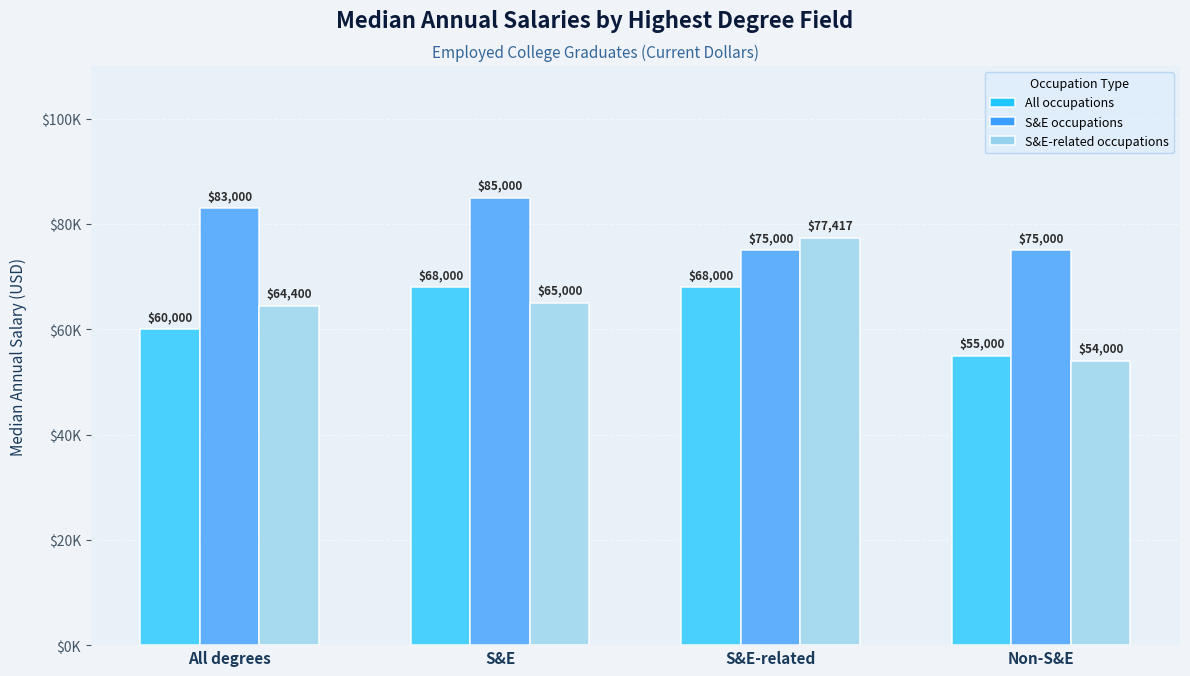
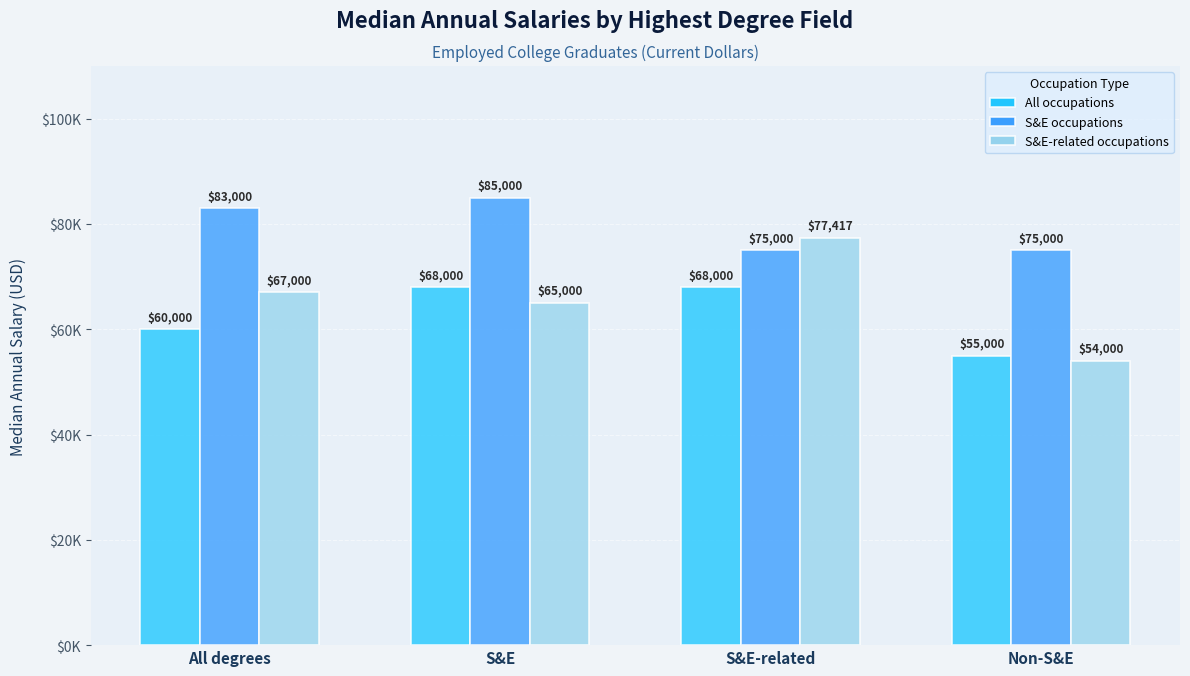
  {
    "S&E-related occupations": {
-     "All degrees": "$64,400",
+     "All degrees": "$67,000",
      "S&E": "$65,000",
      "S&E-related": "$77,417",
      "Non-S&E": "$54,000"
    }
  }
